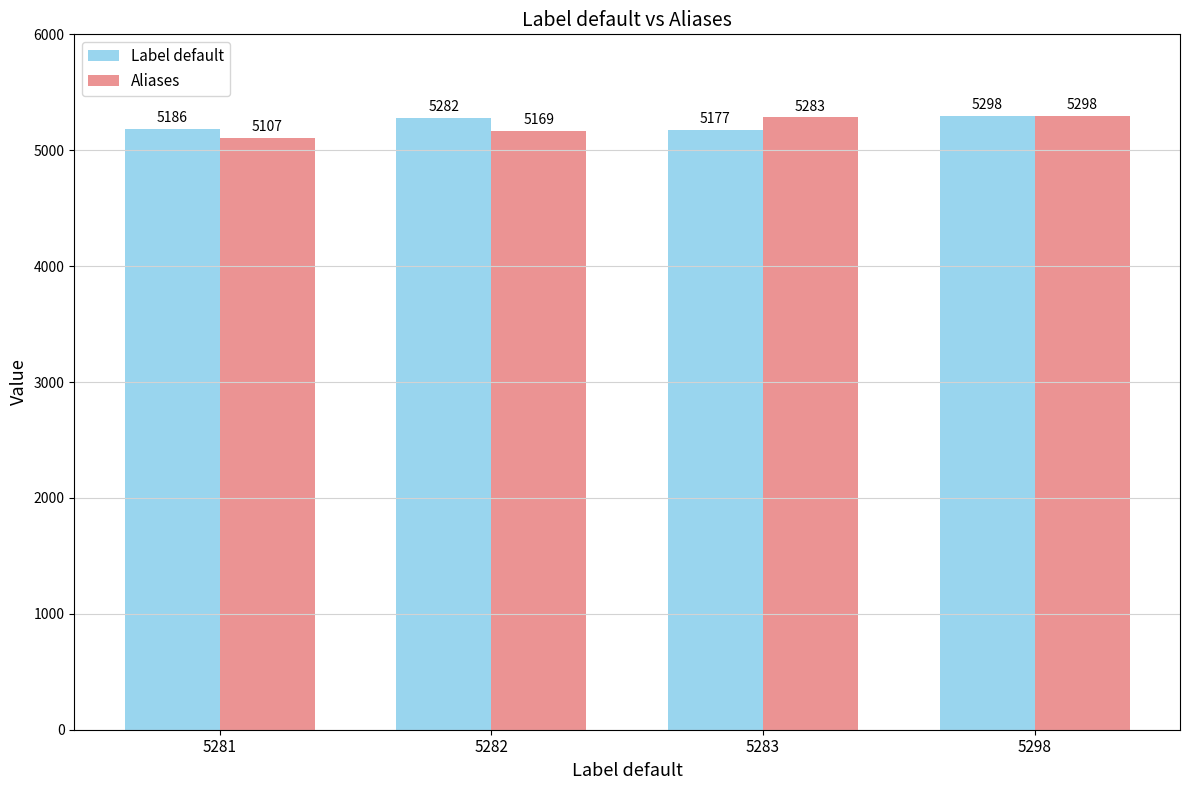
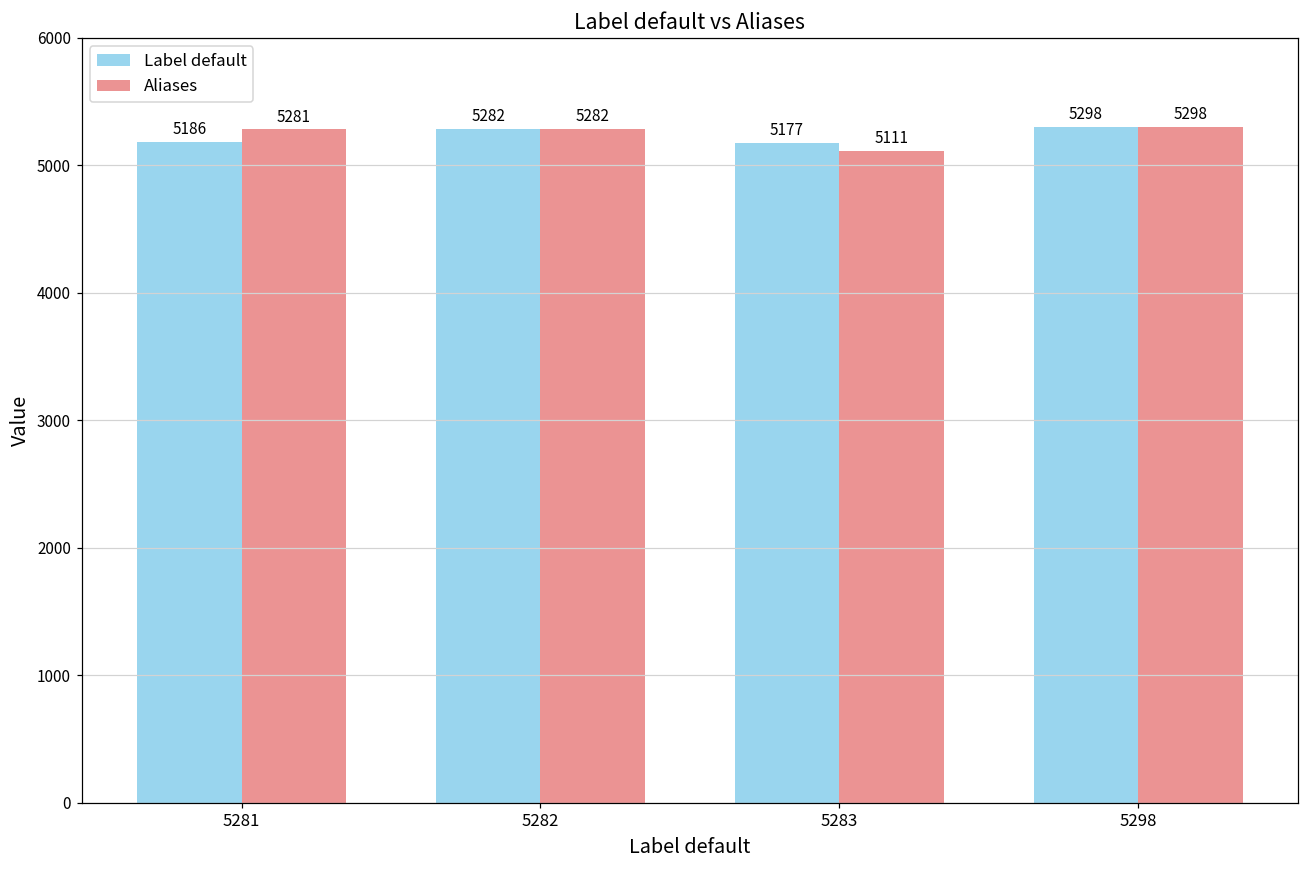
  {
    "Label default": {
      "5281": 5186,
      "5282": 5282,
      "5283": 5177,
      "5298": 5298
    },
    "Aliases": {
-     "5281": 5107,
-     "5282": 5169,
-     "5283": 5283,
+     "5281": 5281,
+     "5282": 5282,
+     "5283": 5111,
      "5298": 5298
    }
  }
